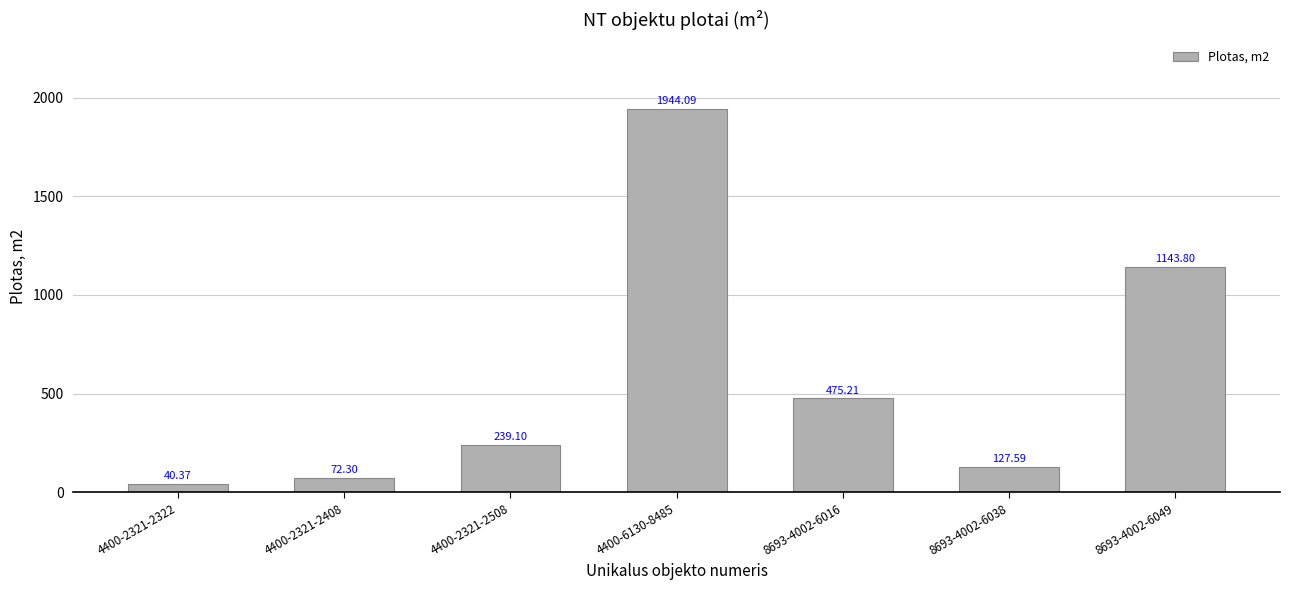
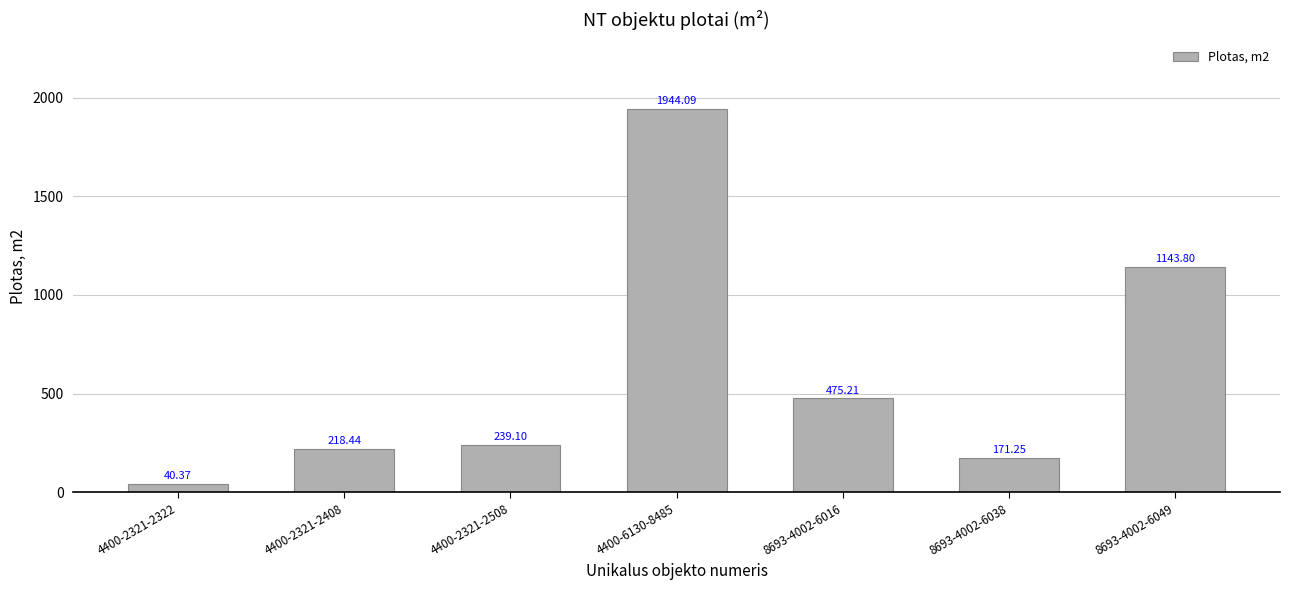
  {
    "4400-2321-2322": 40.37,
-   "4400-2321-2408": 72.30,
+   "4400-2321-2408": 218.44,
    "4400-2321-2508": 239.10,
    "4400-6130-8485": 1944.09,
    "8693-4002-6016": 475.21,
-   "8693-4002-6038": 127.59,
+   "8693-4002-6038": 171.25,
    "8693-4002-6049": 1143.80
  }
